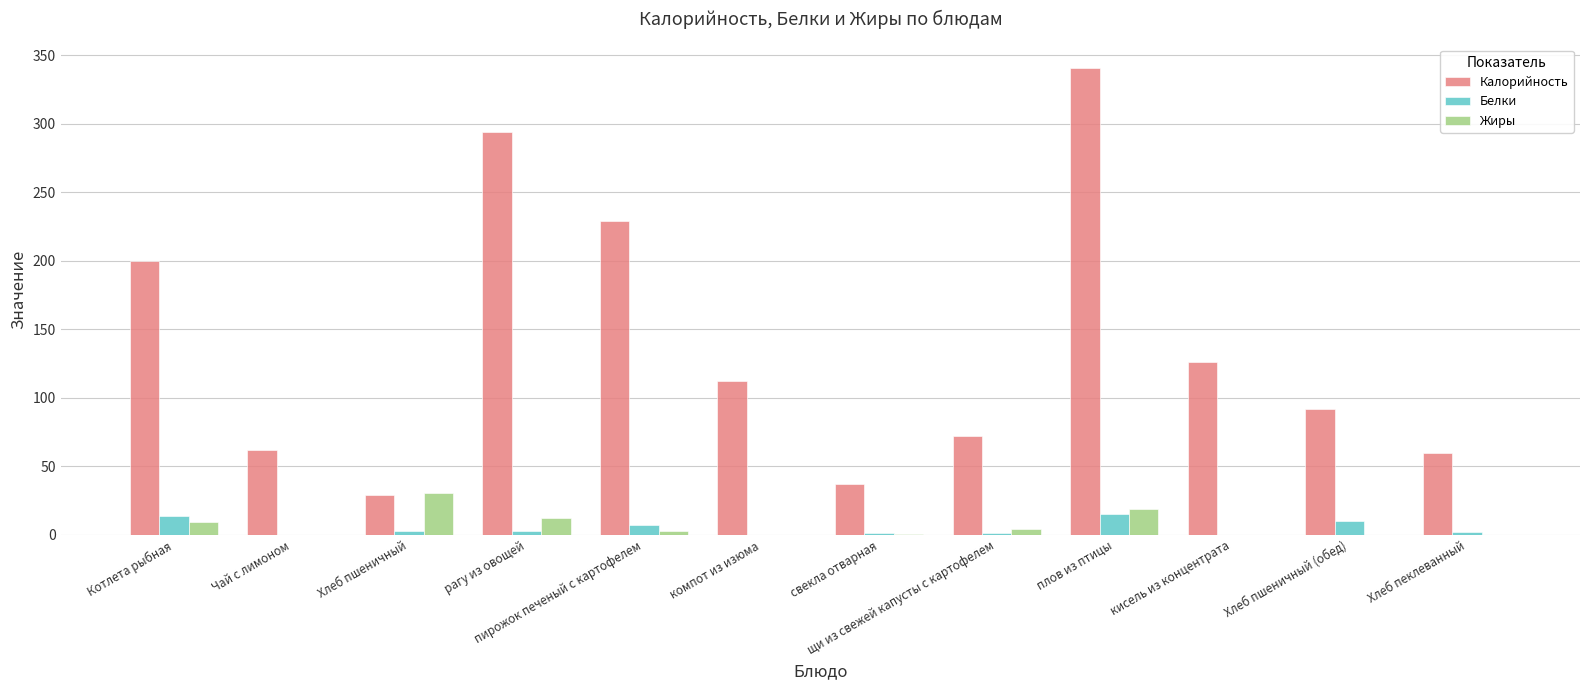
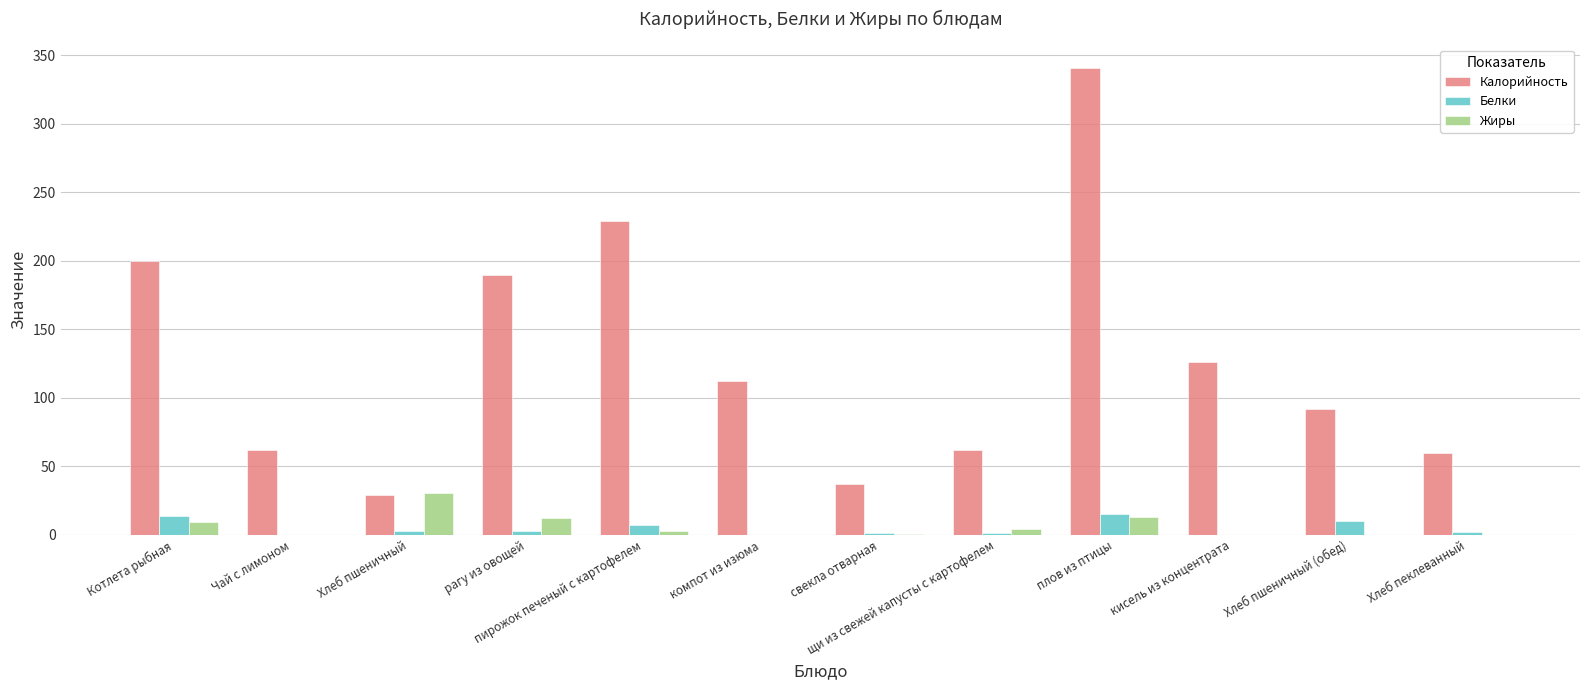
  {
    "Калорийность": {
      "Котлета рыбная": 200,
      "Чай с лимоном": 62,
      "Хлеб пшеничный": 29,
-     "рагу из овощей": 294,
+     "рагу из овощей": 190,
      "пирожок печеный с картофелем": 229,
      "компот из изюма": 113,
      "свекла отварная": 37,
-     "щи из свежей капусты с картофелем": 72,
+     "щи из свежей капусты с картофелем": 62,
      "плов из птицы": 341,
      "кисель из концентрата": 127,
      "Хлеб пшеничный (обед)": 92,
      "Хлеб пеклеванный": 59
    },
    "Белки": {
      "Котлета рыбная": 14,
      "Чай с лимоном": 0,
      "Хлеб пшеничный": 3,
      "рагу из овощей": 3,
      "пирожок печеный с картофелем": 7,
      "компот из изюма": 0,
      "плов из птицы": 15,
      "кисель из концентрата": 0,
      "Хлеб пшеничный (обед)": 10,
      "Хлеб пеклеванный": 2
    },
    "Жиры": {
      "Котлета рыбная": 9,
      "Чай с лимоном": 0,
      "Хлеб пшеничный": 30,
      "рагу из овощей": 12,
      "пирожок печеный с картофелем": 3,
      "компот из изюма": 0,
      "щи из свежей капусты с картофелем": 4,
-     "плов из птицы": 19,
+     "плов из птицы": 13,
      "кисель из концентрата": 0,
      "Хлеб пшеничный (обед)": 0,
      "Хлеб пеклеванный": 0
    }
  }
